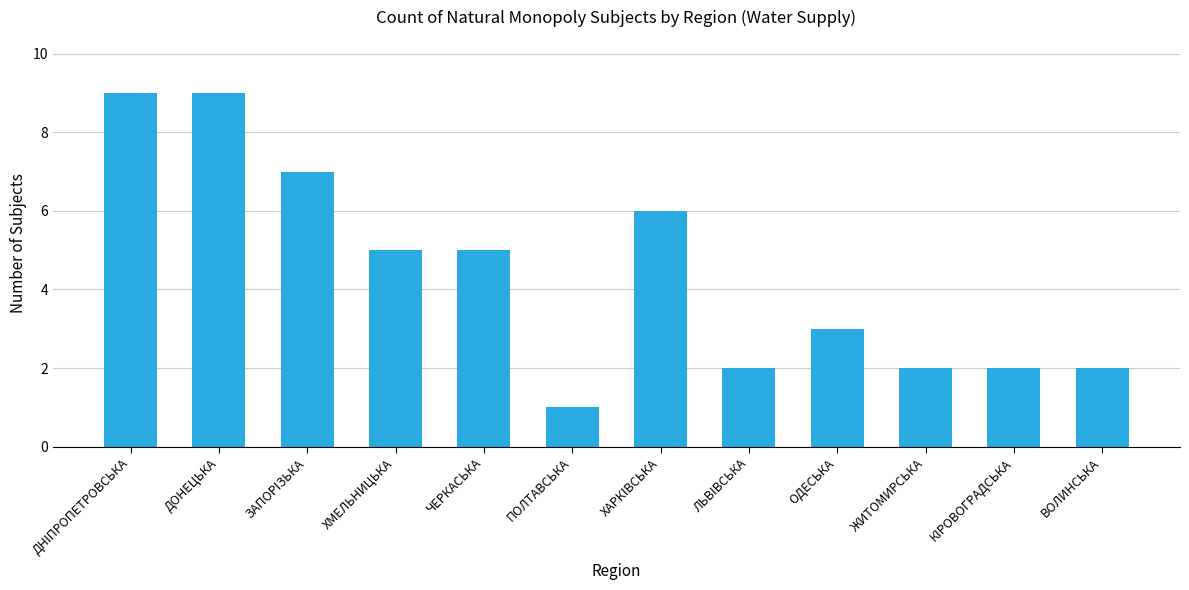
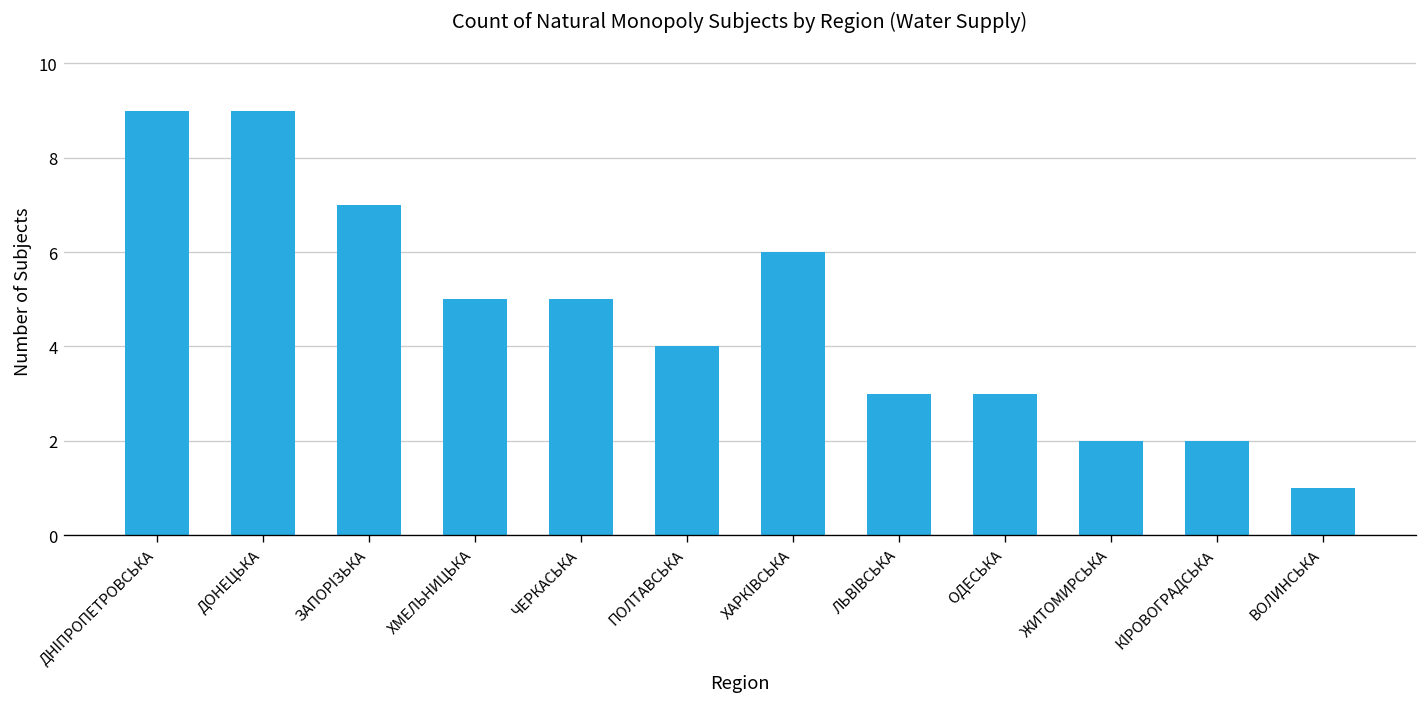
  {
    "ДНІПРОПЕТРОВСЬКА": 9,
    "ДОНЕЦЬКА": 9,
    "ЗАПОРІЗЬКА": 7,
    "ХМЕЛЬНИЦЬКА": 5,
    "ЧЕРКАСЬКА": 5,
-   "ПОЛТАВСЬКА": 1,
+   "ПОЛТАВСЬКА": 4,
    "ХАРКІВСЬКА": 6,
-   "ЛЬВІВСЬКА": 2,
+   "ЛЬВІВСЬКА": 3,
    "ОДЕСЬКА": 3,
    "ЖИТОМИРСЬКА": 2,
    "КІРОВОГРАДСЬКА": 2,
-   "ВОЛИНСЬКА": 2
+   "ВОЛИНСЬКА": 1
  }
